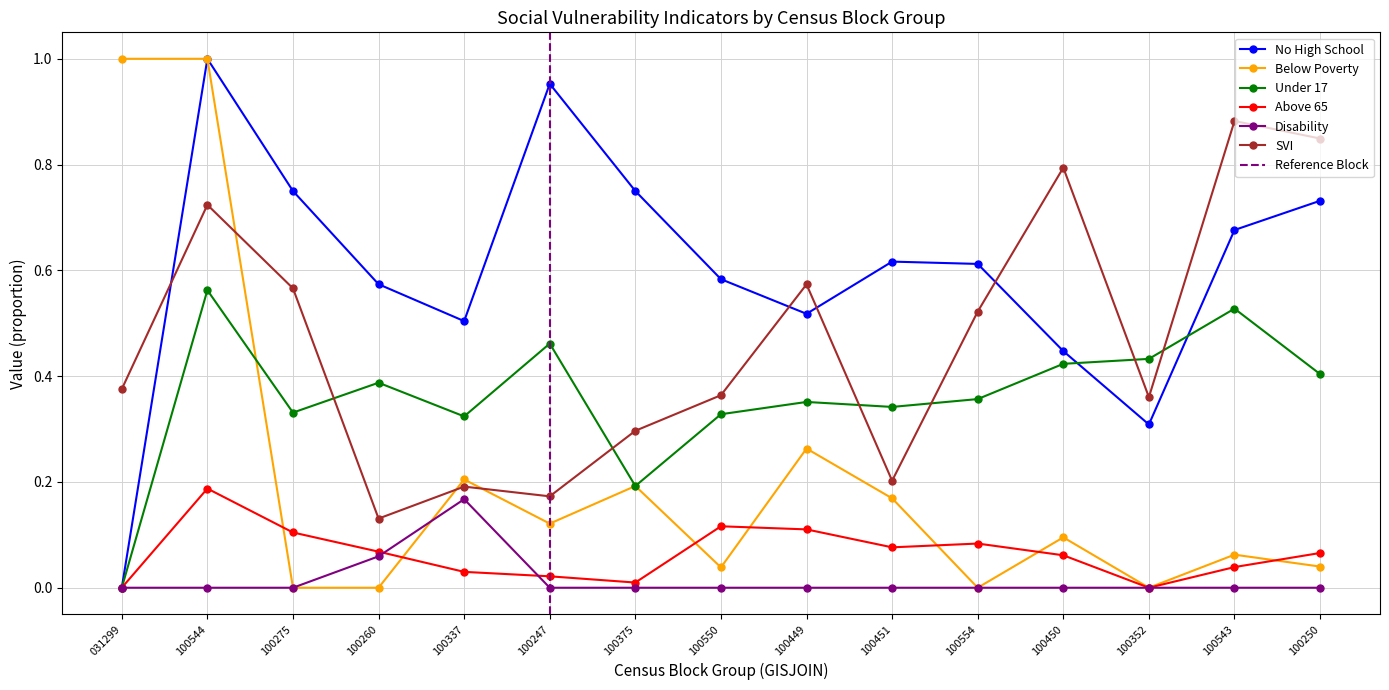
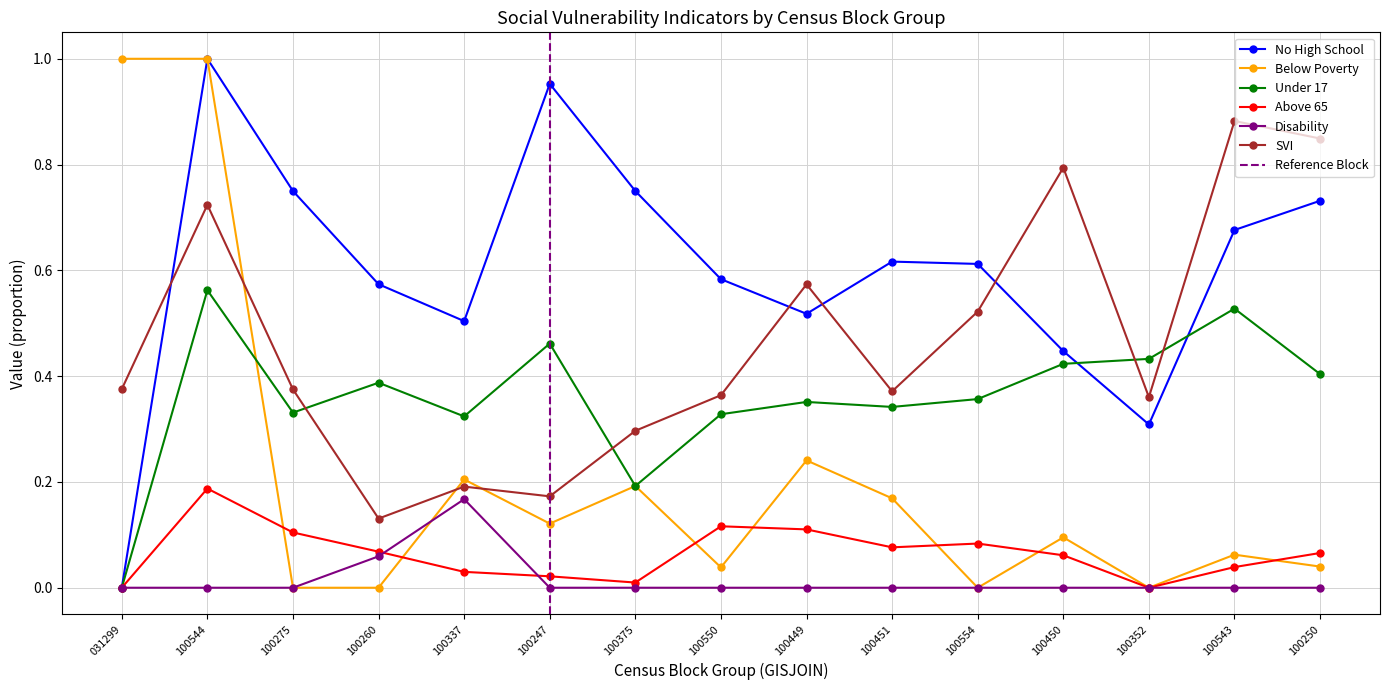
  {
    "No High School": {
      "100275": 0.75,
      "100260": 0.57,
      "100337": 0.50,
      "100247": 0.95,
      "100375": 0.75,
      "100550": 0.58,
      "100449": 0.52,
      "100451": 0.62,
      "100554": 0.61,
      "100450": 0.45,
      "100352": 0.31,
      "100543": 0.68,
      "100250": 0.73
    },
    "Below Poverty": {
      "031299": 1.00,
      "100260": 0.00,
      "100337": 0.20,
      "100247": 0.12,
      "100550": 0.04,
-     "100449": 0.26,
+     "100449": 0.24,
      "100451": 0.17,
      "100450": 0.10,
      "100543": 0.06,
      "100250": 0.04
    },
    "Under 17": {
      "100544": 0.56,
      "100275": 0.33,
      "100260": 0.39,
      "100337": 0.32,
      "100247": 0.46,
      "100550": 0.33,
      "100449": 0.35,
      "100451": 0.34,
      "100554": 0.36,
      "100450": 0.42,
      "100352": 0.43,
      "100543": 0.53,
      "100250": 0.40
    },
    "Above 65": {
      "100544": 0.19,
      "100275": 0.10,
      "100260": 0.07,
      "100337": 0.03,
      "100247": 0.02,
      "100375": 0.01,
      "100550": 0.12,
      "100449": 0.11,
      "100451": 0.08,
      "100554": 0.08,
      "100450": 0.06,
      "100543": 0.04,
      "100250": 0.07
    },
    "Disability": {
      "100544": 0.00,
      "100260": 0.06,
      "100337": 0.17,
      "100247": 0.00,
      "100375": 0.00,
      "100550": 0.00,
      "100449": 0.00,
      "100451": 0.00,
      "100450": 0.00,
      "100543": 0.00,
      "100250": 0.00
    },
    "SVI": {
      "031299": 0.38,
      "100544": 0.72,
-     "100275": 0.57,
+     "100275": 0.38,
      "100260": 0.13,
      "100337": 0.19,
      "100247": 0.17,
      "100375": 0.30,
      "100550": 0.36,
      "100449": 0.57,
-     "100451": 0.20,
+     "100451": 0.37,
      "100554": 0.52,
      "100450": 0.79,
      "100352": 0.36,
      "100543": 0.88
    }
  }
